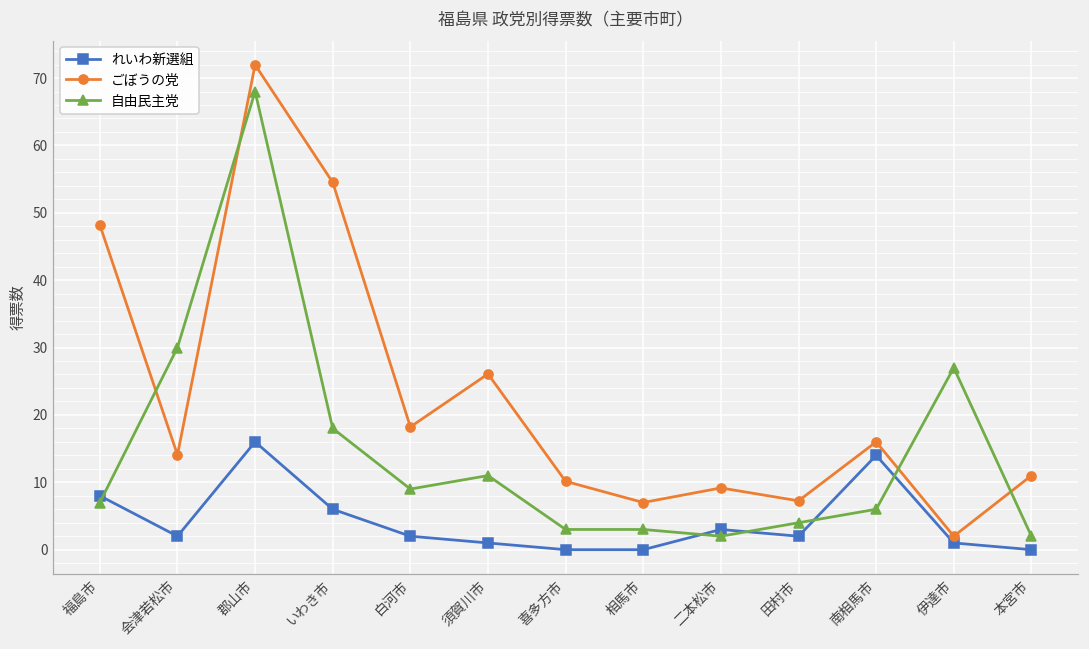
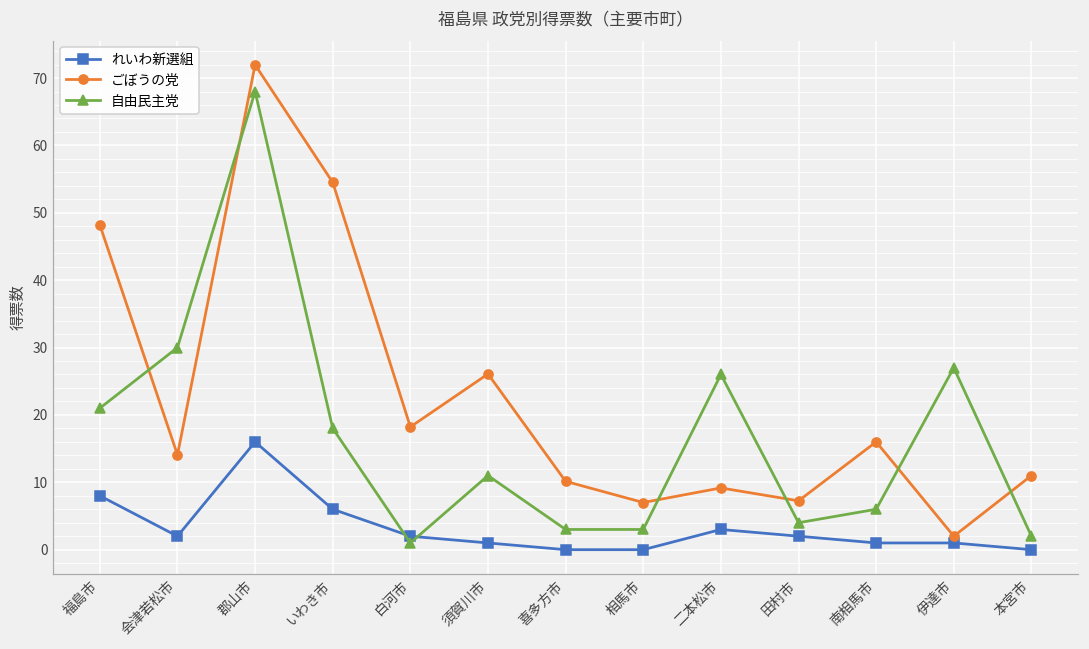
  {
    "れいわ新選組": {
      "福島市": 8,
      "会津若松市": 2,
      "郡山市": 16,
      "いわき市": 6,
      "白河市": 2,
      "須賀川市": 1,
      "喜多方市": 0,
      "相馬市": 0,
      "二本松市": 3,
      "田村市": 2,
-     "南相馬市": 14,
+     "南相馬市": 1,
      "伊達市": 1,
      "本宮市": 0
    },
    "ごぼうの党": {
      "福島市": 48,
      "会津若松市": 14,
      "郡山市": 72,
      "いわき市": 55,
      "白河市": 18,
      "須賀川市": 26,
      "喜多方市": 10,
      "相馬市": 7,
      "二本松市": 9,
      "田村市": 7,
      "南相馬市": 16,
      "伊達市": 2,
      "本宮市": 11
    },
    "自由民主党": {
-     "福島市": 7,
+     "福島市": 21,
      "会津若松市": 30,
      "郡山市": 68,
      "いわき市": 18,
-     "白河市": 9,
+     "白河市": 1,
      "須賀川市": 11,
      "喜多方市": 3,
      "相馬市": 3,
-     "二本松市": 2,
+     "二本松市": 26,
      "田村市": 4,
      "南相馬市": 6,
      "伊達市": 27,
      "本宮市": 2
    }
  }
